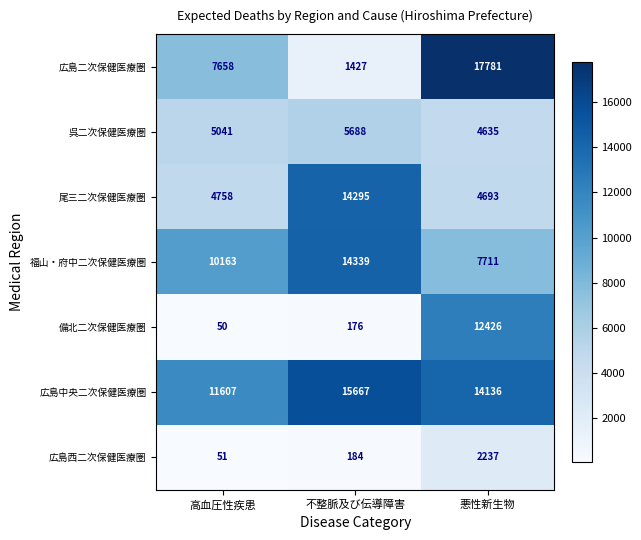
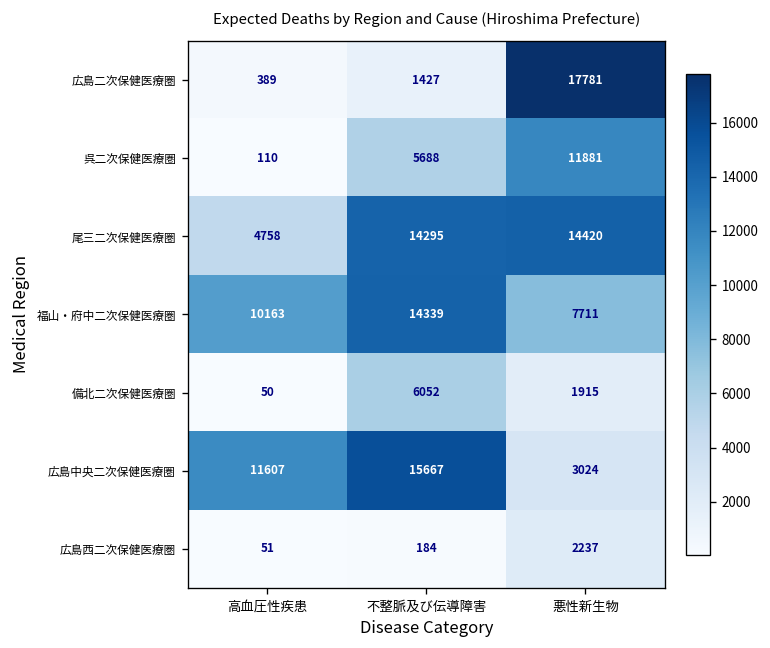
  {
    "広島二次保健医療圏": {
-     "高血圧性疾患": 7658,
+     "高血圧性疾患": 389,
      "不整脈及び伝導障害": 1427,
      "悪性新生物": 17781
    },
    "呉二次保健医療圏": {
-     "高血圧性疾患": 5041,
+     "高血圧性疾患": 110,
      "不整脈及び伝導障害": 5688,
-     "悪性新生物": 4635
+     "悪性新生物": 11881
    },
    "尾三二次保健医療圏": {
      "高血圧性疾患": 4758,
      "不整脈及び伝導障害": 14295,
-     "悪性新生物": 4693
+     "悪性新生物": 14420
    },
    "福山・府中二次保健医療圏": {
      "高血圧性疾患": 10163,
      "不整脈及び伝導障害": 14339,
      "悪性新生物": 7711
    },
    "備北二次保健医療圏": {
      "高血圧性疾患": 50,
-     "不整脈及び伝導障害": 176,
-     "悪性新生物": 12426
+     "不整脈及び伝導障害": 6052,
+     "悪性新生物": 1915
    },
    "広島中央二次保健医療圏": {
      "高血圧性疾患": 11607,
      "不整脈及び伝導障害": 15667,
-     "悪性新生物": 14136
+     "悪性新生物": 3024
    },
    "広島西二次保健医療圏": {
      "高血圧性疾患": 51,
      "不整脈及び伝導障害": 184,
      "悪性新生物": 2237
    }
  }
